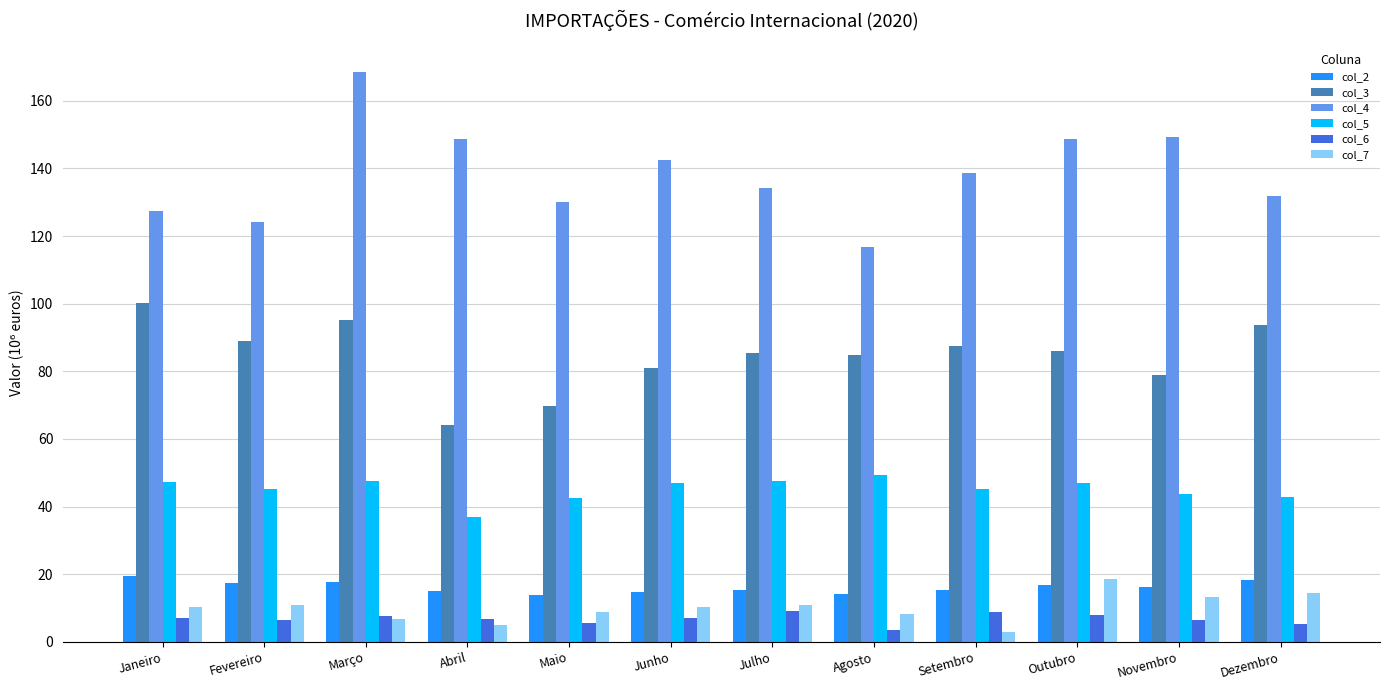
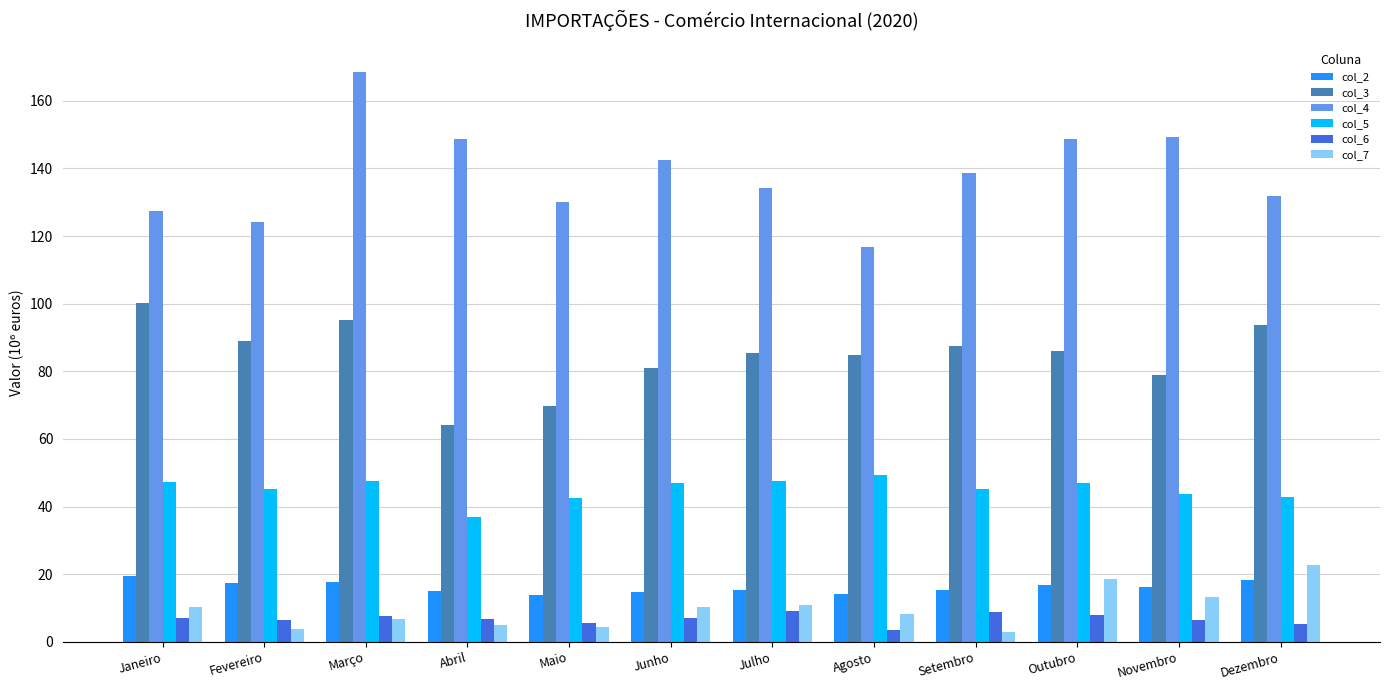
  {
    "col_7": {
      "Janeiro": 10,
-     "Fevereiro": 11,
+     "Fevereiro": 4,
      "Março": 7,
      "Abril": 5,
-     "Maio": 9,
+     "Maio": 4,
      "Junho": 10,
      "Julho": 11,
      "Agosto": 8,
      "Setembro": 3,
      "Outubro": 19,
      "Novembro": 13,
-     "Dezembro": 15
+     "Dezembro": 23
    }
  }
